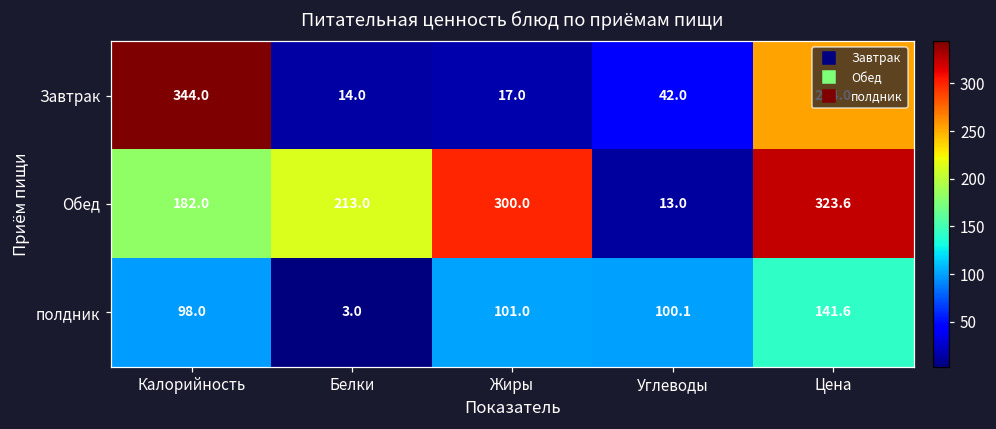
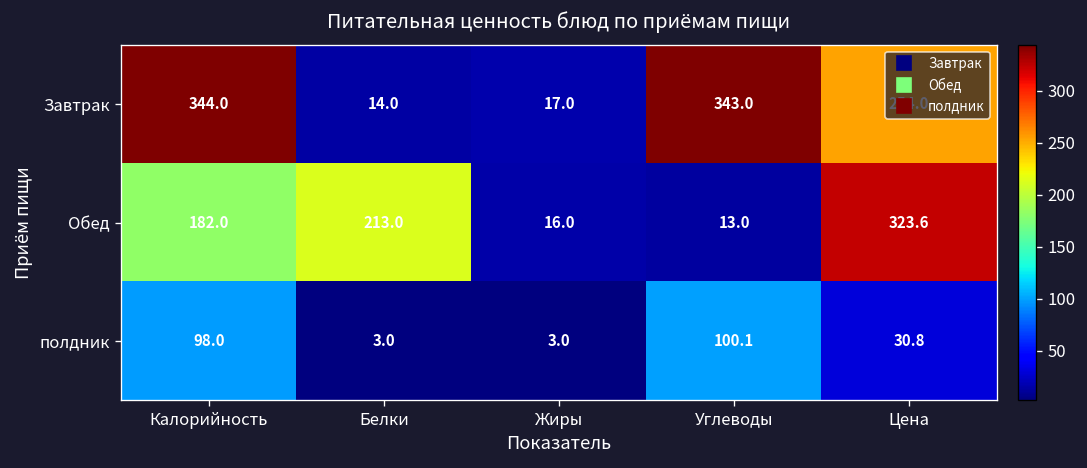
  {
    "Завтрак": {
      "Калорийность": 344.0,
      "Белки": 14.0,
      "Жиры": 17.0,
-     "Углеводы": 42.0
+     "Углеводы": 343.0
    },
    "Обед": {
      "Калорийность": 182.0,
      "Белки": 213.0,
-     "Жиры": 300.0,
+     "Жиры": 16.0,
      "Углеводы": 13.0,
      "Цена": 323.6
    },
    "полдник": {
      "Калорийность": 98.0,
      "Белки": 3.0,
-     "Жиры": 101.0,
+     "Жиры": 3.0,
      "Углеводы": 100.1,
-     "Цена": 141.6
+     "Цена": 30.8
    }
  }
